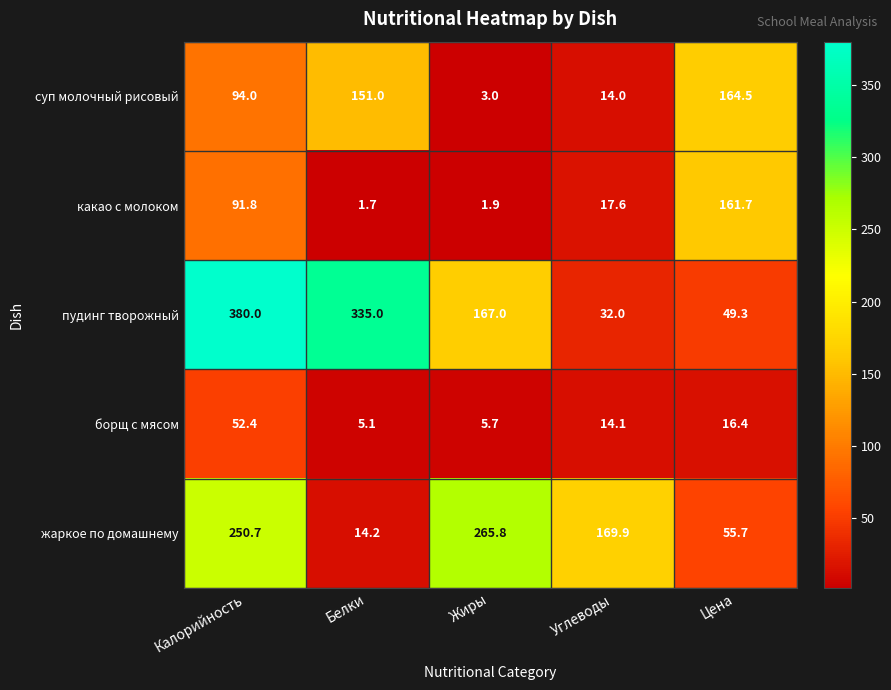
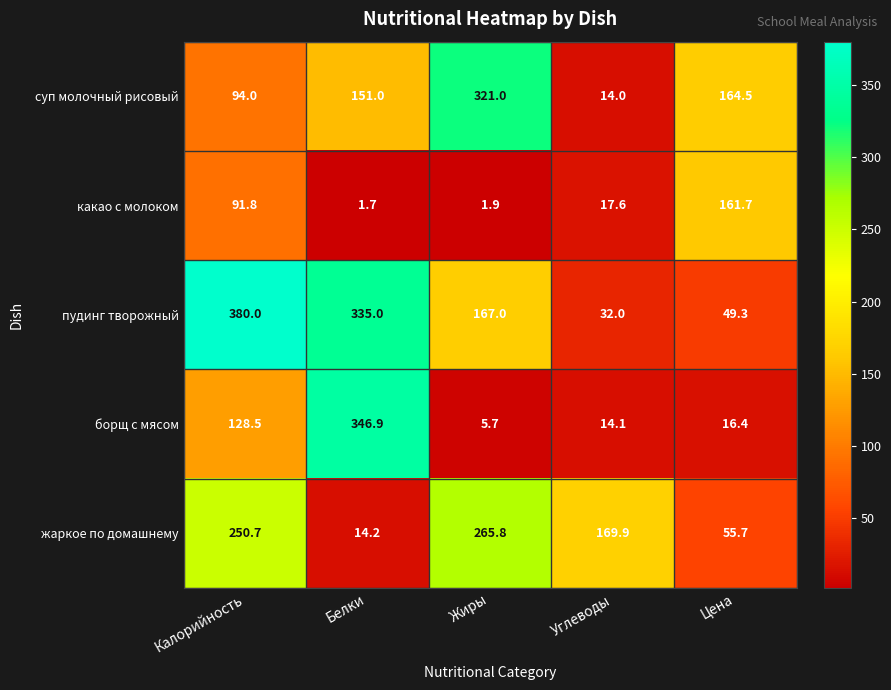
  {
    "суп молочный рисовый": {
      "Калорийность": 94.0,
      "Белки": 151.0,
-     "Жиры": 3.0,
+     "Жиры": 321.0,
      "Углеводы": 14.0,
      "Цена": 164.5
    },
    "какао с молоком": {
      "Калорийность": 91.8,
      "Белки": 1.7,
      "Жиры": 1.9,
      "Углеводы": 17.6,
      "Цена": 161.7
    },
    "пудинг творожный": {
      "Калорийность": 380.0,
      "Белки": 335.0,
      "Жиры": 167.0,
      "Углеводы": 32.0,
      "Цена": 49.3
    },
    "борщ с мясом": {
-     "Калорийность": 52.4,
-     "Белки": 5.1,
+     "Калорийность": 128.5,
+     "Белки": 346.9,
      "Жиры": 5.7,
      "Углеводы": 14.1,
      "Цена": 16.4
    },
    "жаркое по домашнему": {
      "Калорийность": 250.7,
      "Белки": 14.2,
      "Жиры": 265.8,
      "Углеводы": 169.9,
      "Цена": 55.7
    }
  }
